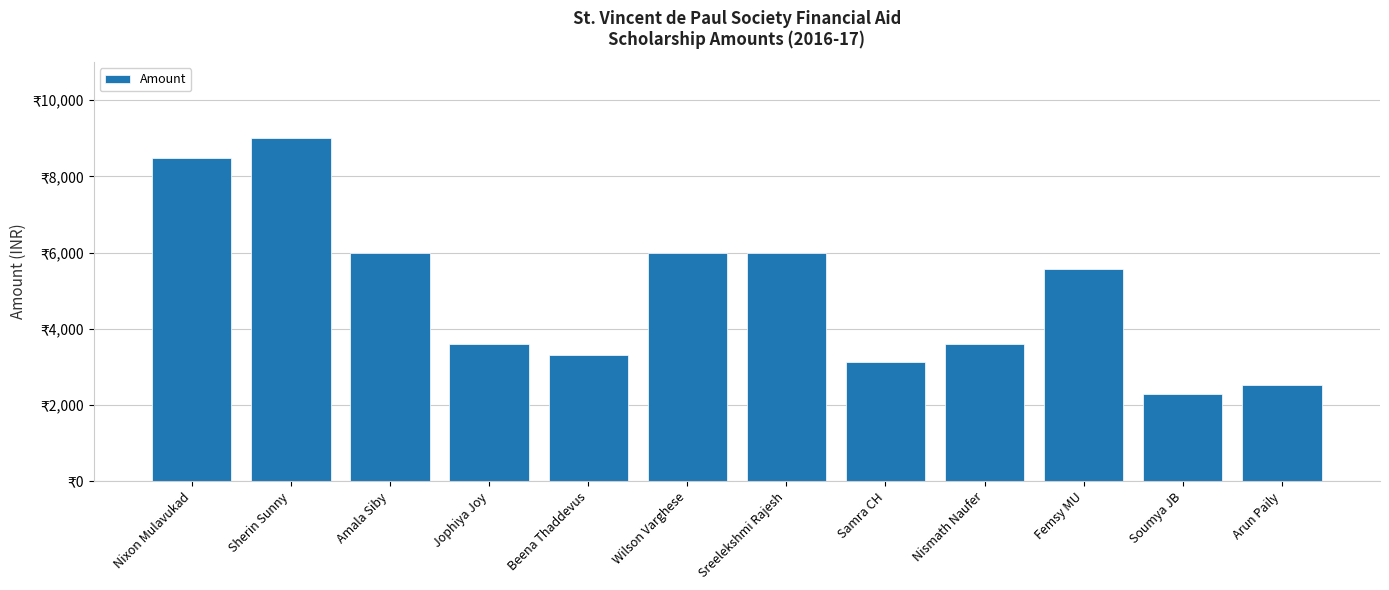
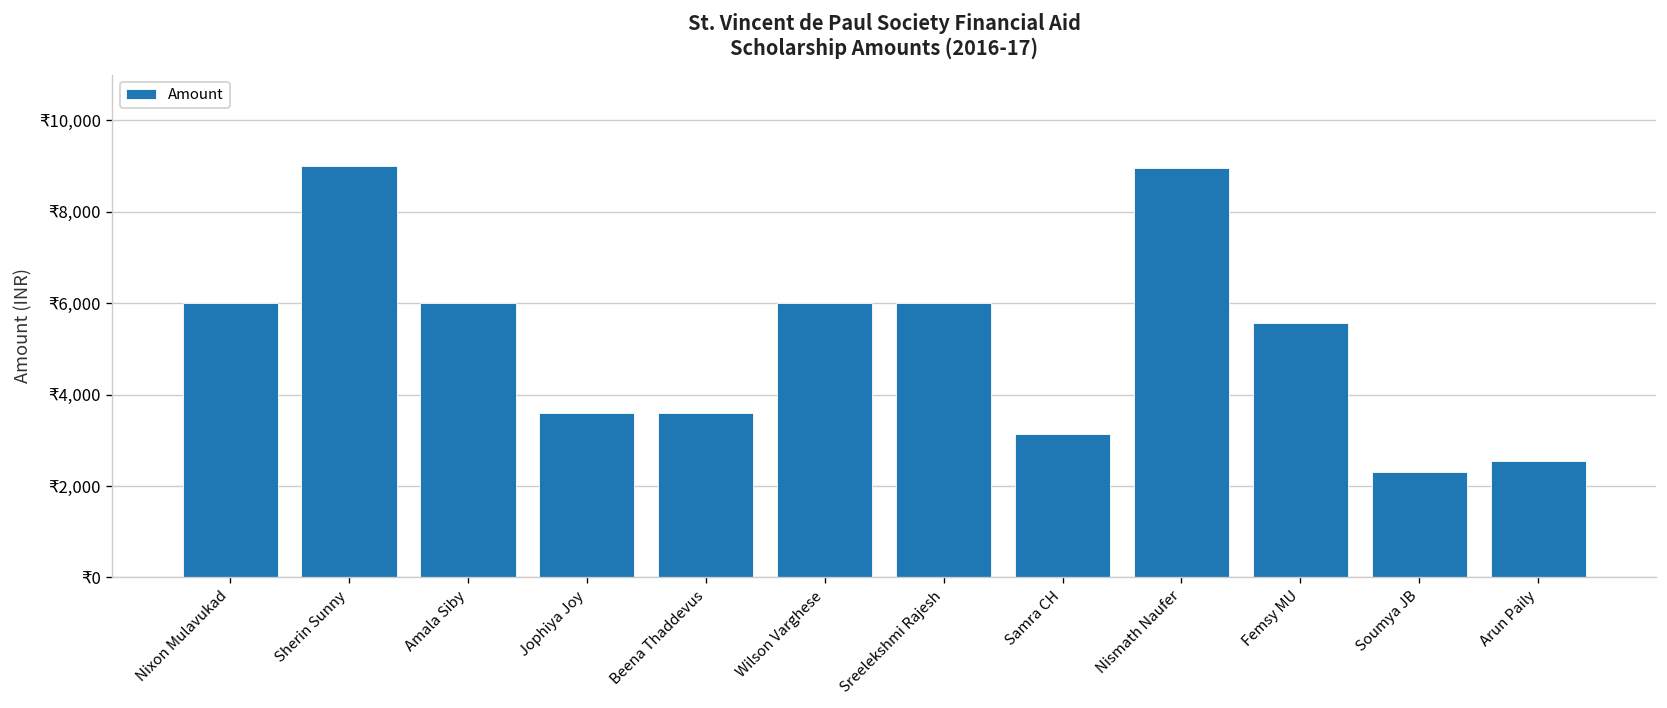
  {
-   "Nixon Mulavukad": "₹8,500",
+   "Nixon Mulavukad": "₹6,000",
    "Sherin Sunny": "₹9,000",
    "Amala Siby": "₹6,000",
    "Jophiya Joy": "₹3,600",
-   "Beena Thaddevus": "₹3,300",
+   "Beena Thaddevus": "₹3,600",
    "Wilson Varghese": "₹6,000",
    "Sreelekshmi Rajesh": "₹6,000",
    "Samra CH": "₹3,100",
-   "Nismath Naufer": "₹3,600",
+   "Nismath Naufer": "₹9,000",
    "Femsy MU": "₹5,600",
    "Soumya JB": "₹2,300",
    "Arun Paily": "₹2,500"
  }
